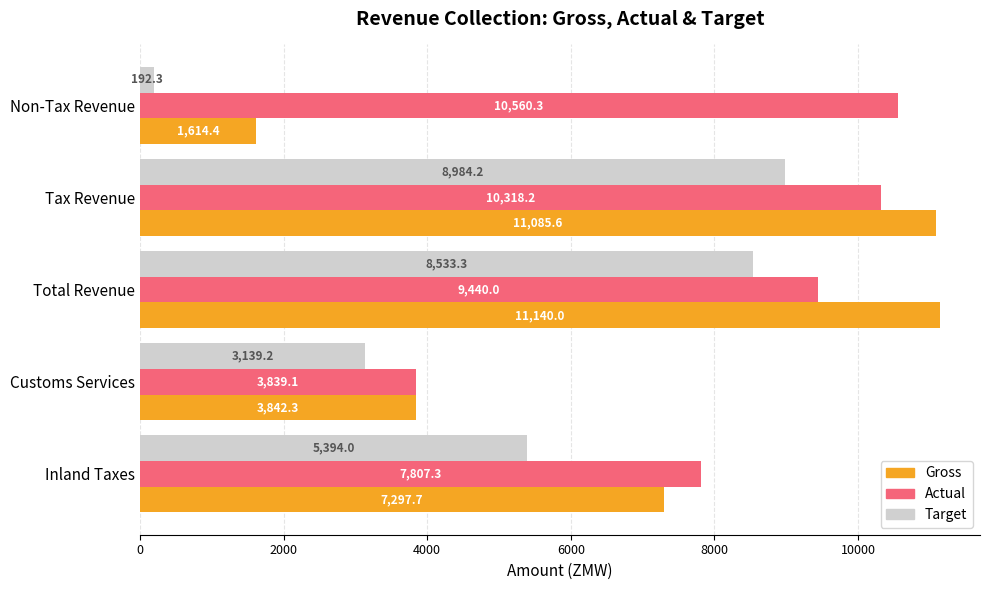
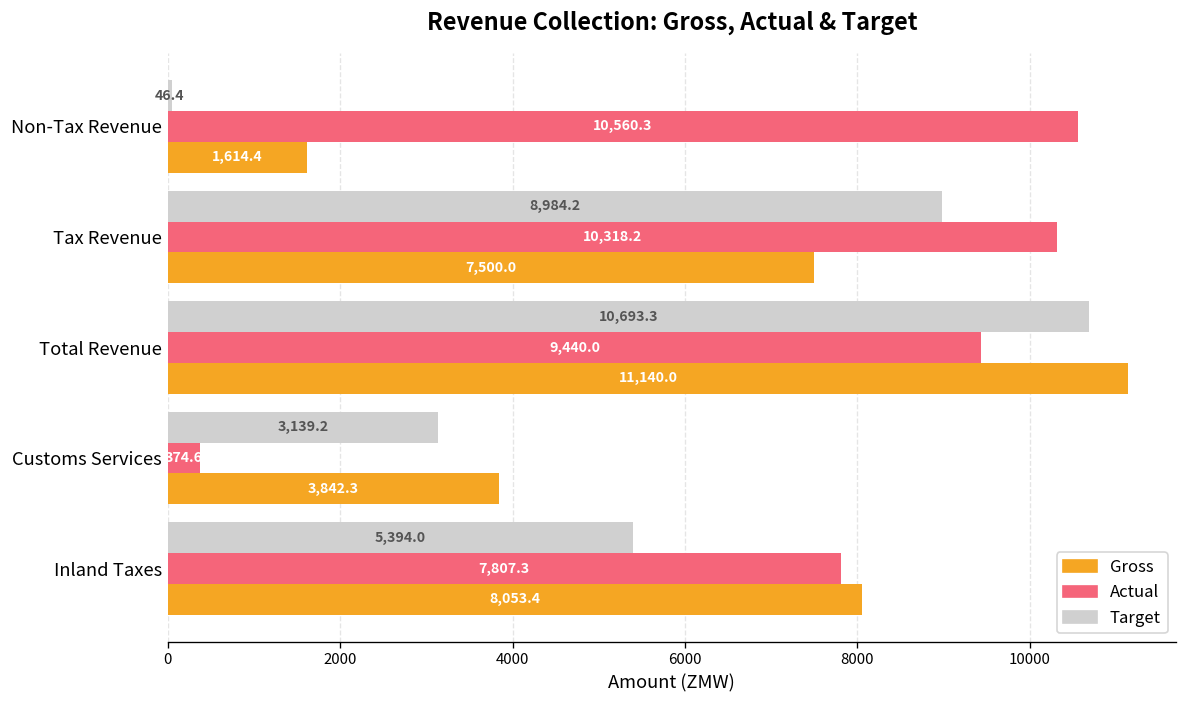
  {
    "Target": {
-     "Non-Tax Revenue": "192.3",
+     "Non-Tax Revenue": "46.4",
      "Tax Revenue": "8,984.2",
-     "Total Revenue": "8,533.3",
+     "Total Revenue": "10,693.3",
      "Customs Services": "3,139.2",
      "Inland Taxes": "5,394.0"
    },
    "Actual": {
      "Non-Tax Revenue": "10,560.3",
      "Tax Revenue": "10,318.2",
      "Total Revenue": "9,440.0",
-     "Customs Services": "3,839.1",
+     "Customs Services": "374.6",
      "Inland Taxes": "7,807.3"
    },
    "Gross": {
      "Non-Tax Revenue": "1,614.4",
-     "Tax Revenue": "11,085.6",
+     "Tax Revenue": "7,500.0",
      "Total Revenue": "11,140.0",
      "Customs Services": "3,842.3",
-     "Inland Taxes": "7,297.7"
+     "Inland Taxes": "8,053.4"
    }
  }
